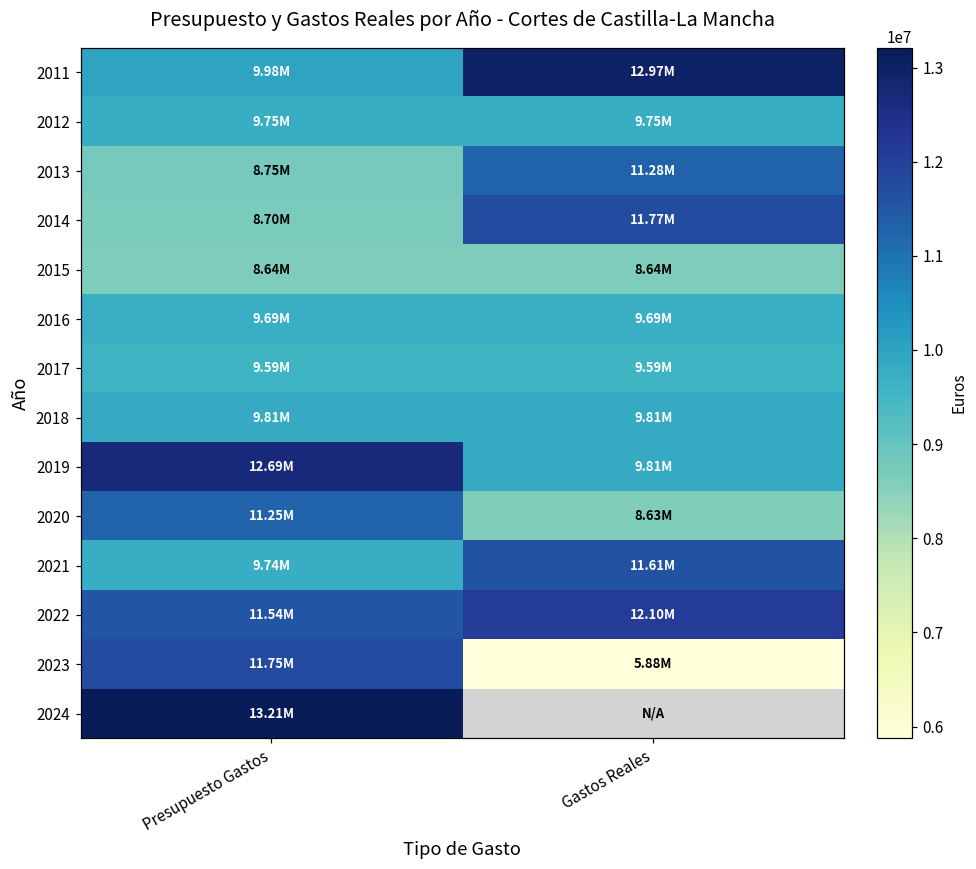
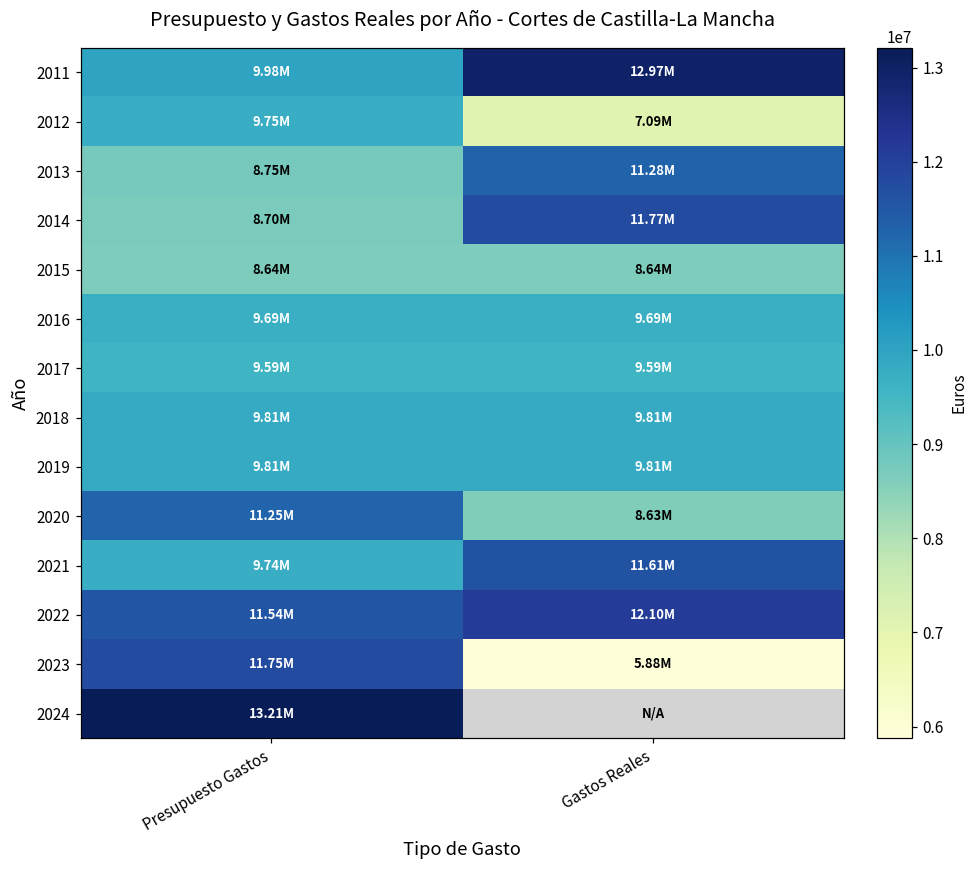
  {
    "2011": {
      "Presupuesto Gastos": "9.98M",
      "Gastos Reales": "12.97M"
    },
    "2012": {
      "Presupuesto Gastos": "9.75M",
-     "Gastos Reales": "9.75M"
+     "Gastos Reales": "7.09M"
    },
    "2013": {
      "Presupuesto Gastos": "8.75M",
      "Gastos Reales": "11.28M"
    },
    "2014": {
      "Presupuesto Gastos": "8.70M",
      "Gastos Reales": "11.77M"
    },
    "2015": {
      "Presupuesto Gastos": "8.64M",
      "Gastos Reales": "8.64M"
    },
    "2016": {
      "Presupuesto Gastos": "9.69M",
      "Gastos Reales": "9.69M"
    },
    "2017": {
      "Presupuesto Gastos": "9.59M",
      "Gastos Reales": "9.59M"
    },
    "2018": {
      "Presupuesto Gastos": "9.81M",
      "Gastos Reales": "9.81M"
    },
    "2019": {
-     "Presupuesto Gastos": "12.69M",
+     "Presupuesto Gastos": "9.81M",
      "Gastos Reales": "9.81M"
    },
    "2020": {
      "Presupuesto Gastos": "11.25M",
      "Gastos Reales": "8.63M"
    },
    "2021": {
      "Presupuesto Gastos": "9.74M",
      "Gastos Reales": "11.61M"
    },
    "2022": {
      "Presupuesto Gastos": "11.54M",
      "Gastos Reales": "12.10M"
    },
    "2023": {
      "Presupuesto Gastos": "11.75M",
      "Gastos Reales": "5.88M"
    },
    "2024": {
      "Presupuesto Gastos": "13.21M"
    }
  }
